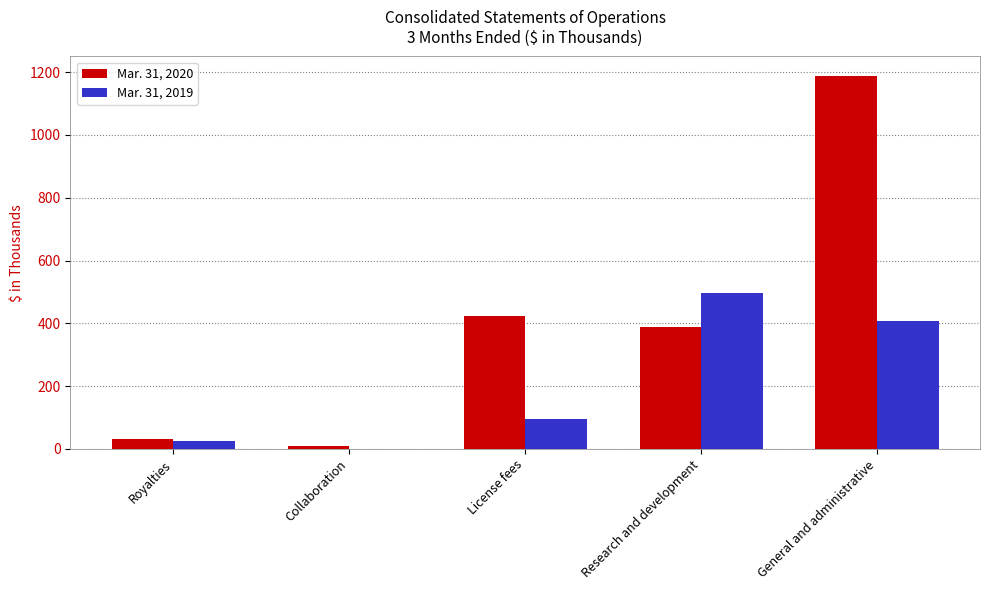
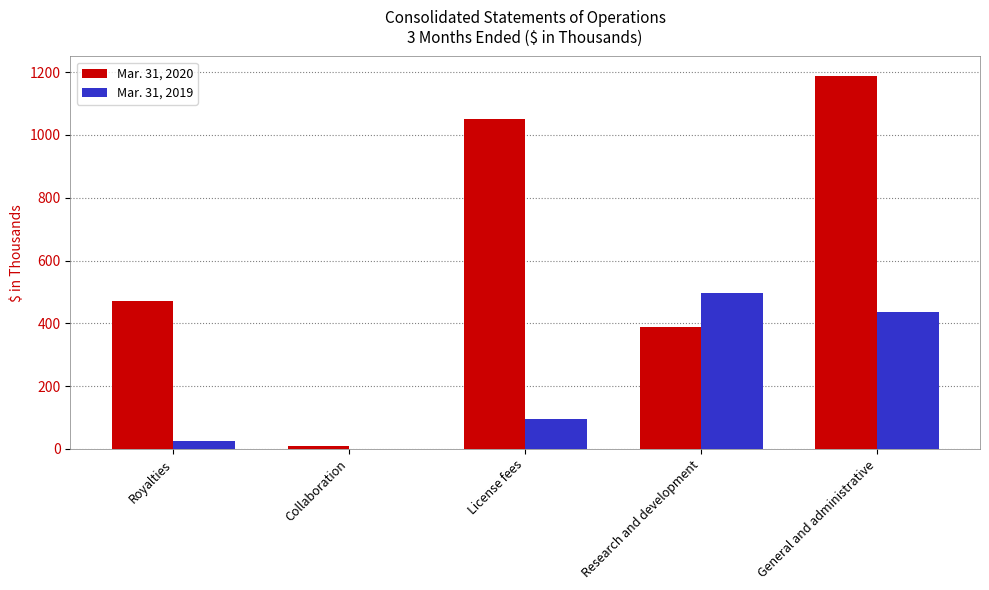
  {
    "Mar. 31, 2020": {
-     "Royalties": 30,
+     "Royalties": 470,
      "Collaboration": 10,
-     "License fees": 420,
+     "License fees": 1050,
      "Research and development": 390,
      "General and administrative": 1190
    },
    "Mar. 31, 2019": {
      "Royalties": 20,
      "Collaboration": 0,
      "License fees": 90,
      "Research and development": 500,
-     "General and administrative": 410
+     "General and administrative": 440
    }
  }
